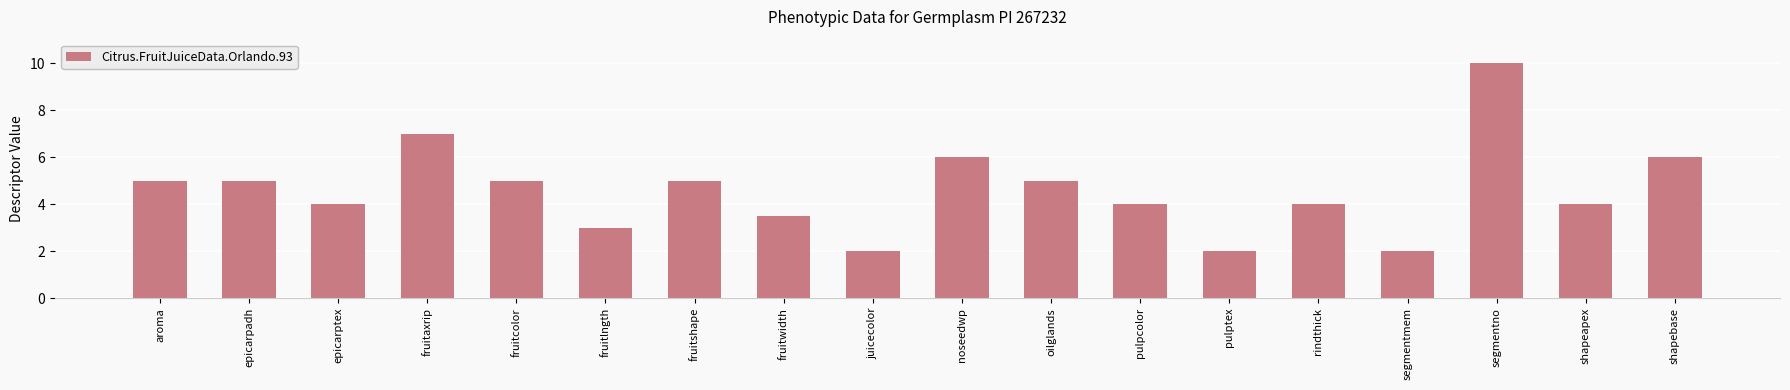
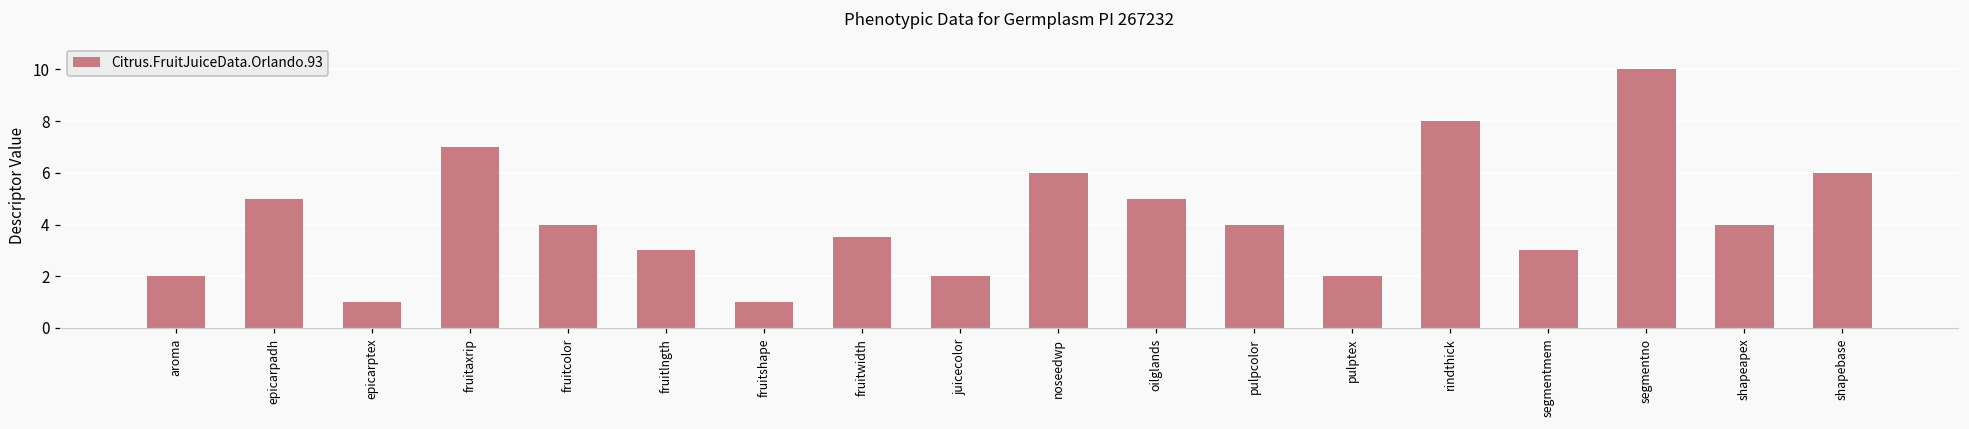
  {
-   "aroma": 5,
+   "aroma": 2,
    "epicarpadh": 5,
-   "epicarptex": 4,
+   "epicarptex": 1,
    "fruitaxrip": 7,
-   "fruitcolor": 5,
+   "fruitcolor": 4,
    "fruitlngth": 3,
-   "fruitshape": 5,
+   "fruitshape": 1,
    "fruitwidth": 3.5,
    "juicecolor": 2,
    "noseedwp": 6,
    "oilglands": 5,
    "pulpcolor": 4,
    "pulptex": 2,
-   "rindthick": 4,
-   "segmentmem": 2,
+   "rindthick": 8,
+   "segmentmem": 3,
    "segmentno": 10,
    "shapeapex": 4,
    "shapebase": 6
  }
